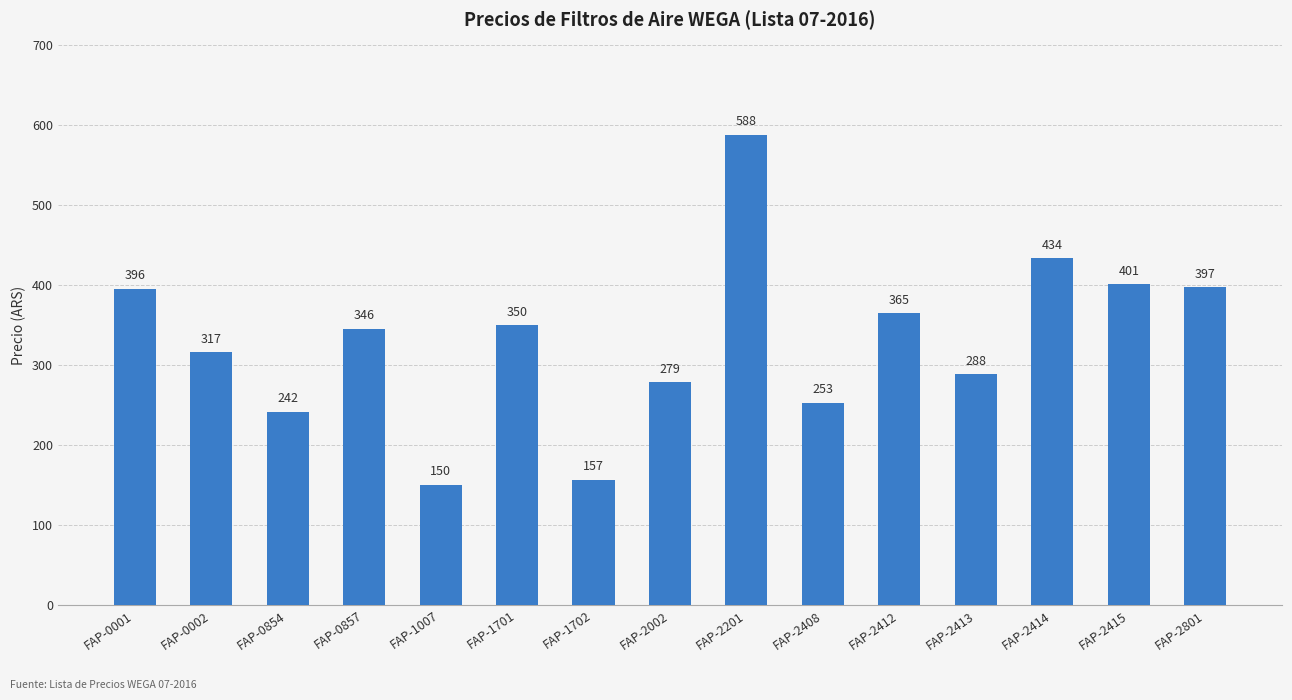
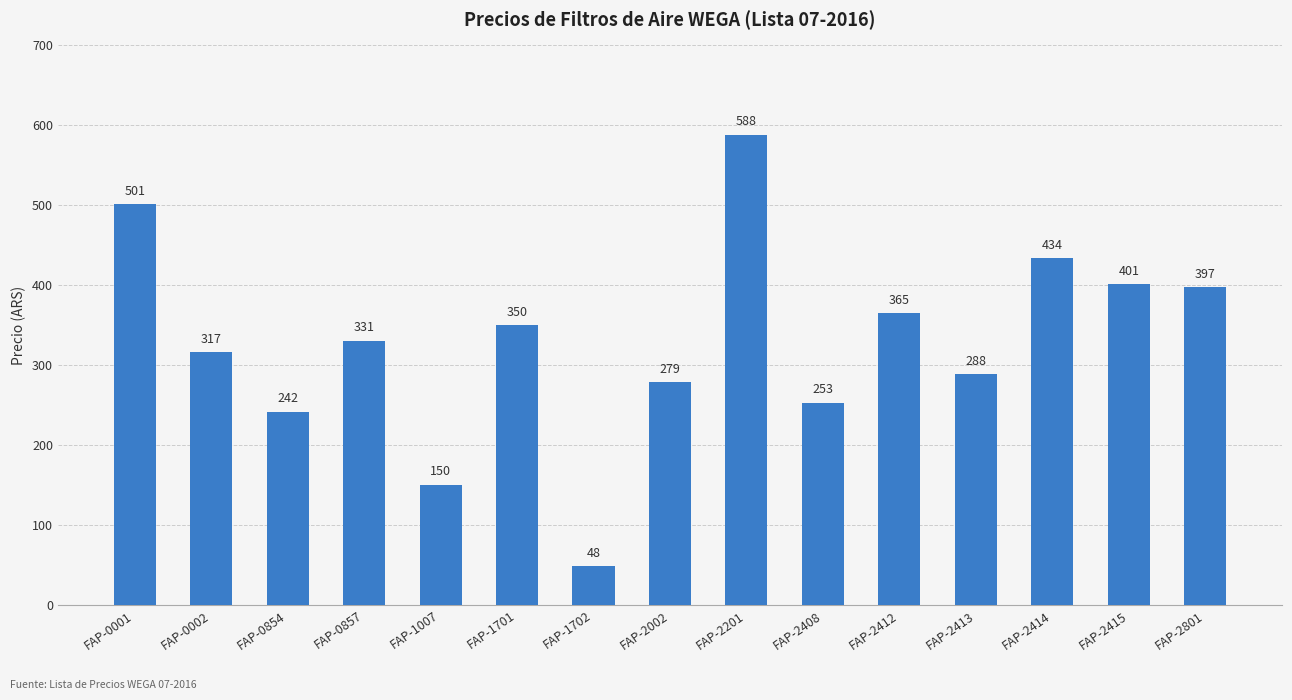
  {
-   "FAP-0001": 396,
+   "FAP-0001": 501,
    "FAP-0002": 317,
    "FAP-0854": 242,
-   "FAP-0857": 346,
+   "FAP-0857": 331,
    "FAP-1007": 150,
    "FAP-1701": 350,
-   "FAP-1702": 157,
+   "FAP-1702": 48,
    "FAP-2002": 279,
    "FAP-2201": 588,
    "FAP-2408": 253,
    "FAP-2412": 365,
    "FAP-2413": 288,
    "FAP-2414": 434,
    "FAP-2415": 401,
    "FAP-2801": 397
  }
